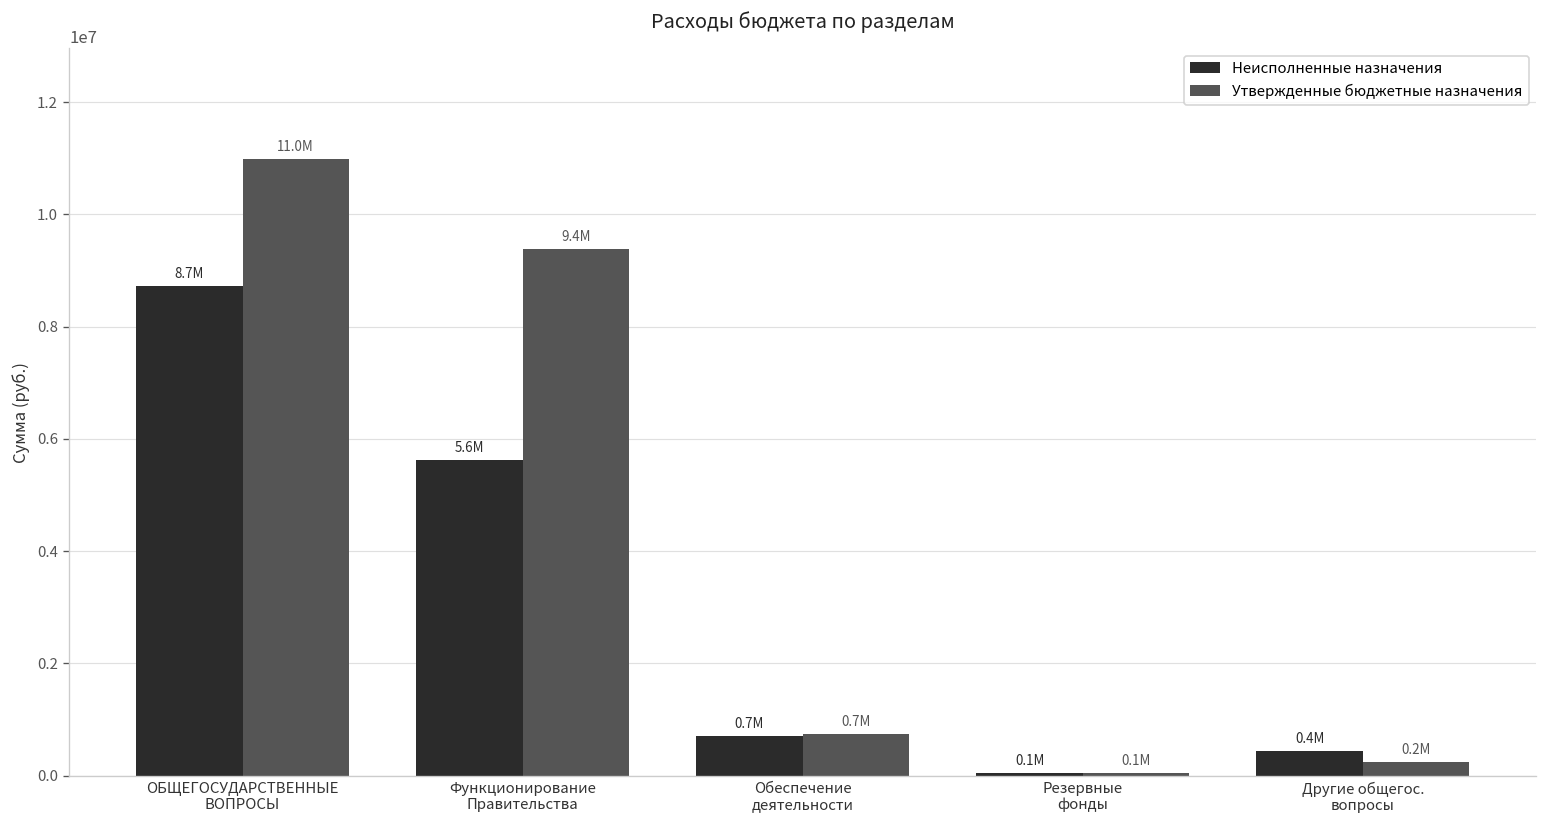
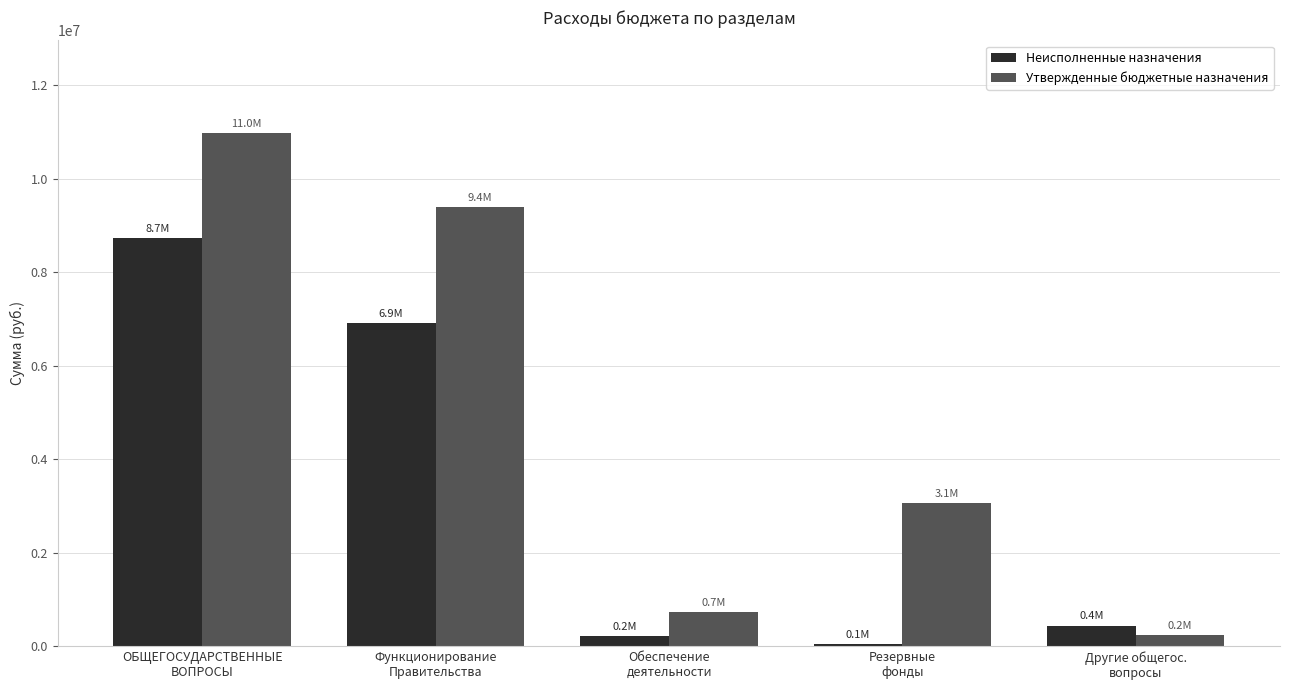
  {
    "Неисполненные назначения": {
      "ОБЩЕГОСУДАРСТВЕННЫЕ ВОПРОСЫ": "8.7M",
-     "Функционирование Правительства": "5.6M",
-     "Обеспечение деятельности": "0.7M",
+     "Функционирование Правительства": "6.9M",
+     "Обеспечение деятельности": "0.2M",
      "Резервные фонды": "0.1M",
      "Другие общегос. вопросы": "0.4M"
    },
    "Утвержденные бюджетные назначения": {
      "ОБЩЕГОСУДАРСТВЕННЫЕ ВОПРОСЫ": "11.0M",
      "Функционирование Правительства": "9.4M",
      "Обеспечение деятельности": "0.7M",
-     "Резервные фонды": "0.1M",
+     "Резервные фонды": "3.1M",
      "Другие общегос. вопросы": "0.2M"
    }
  }
